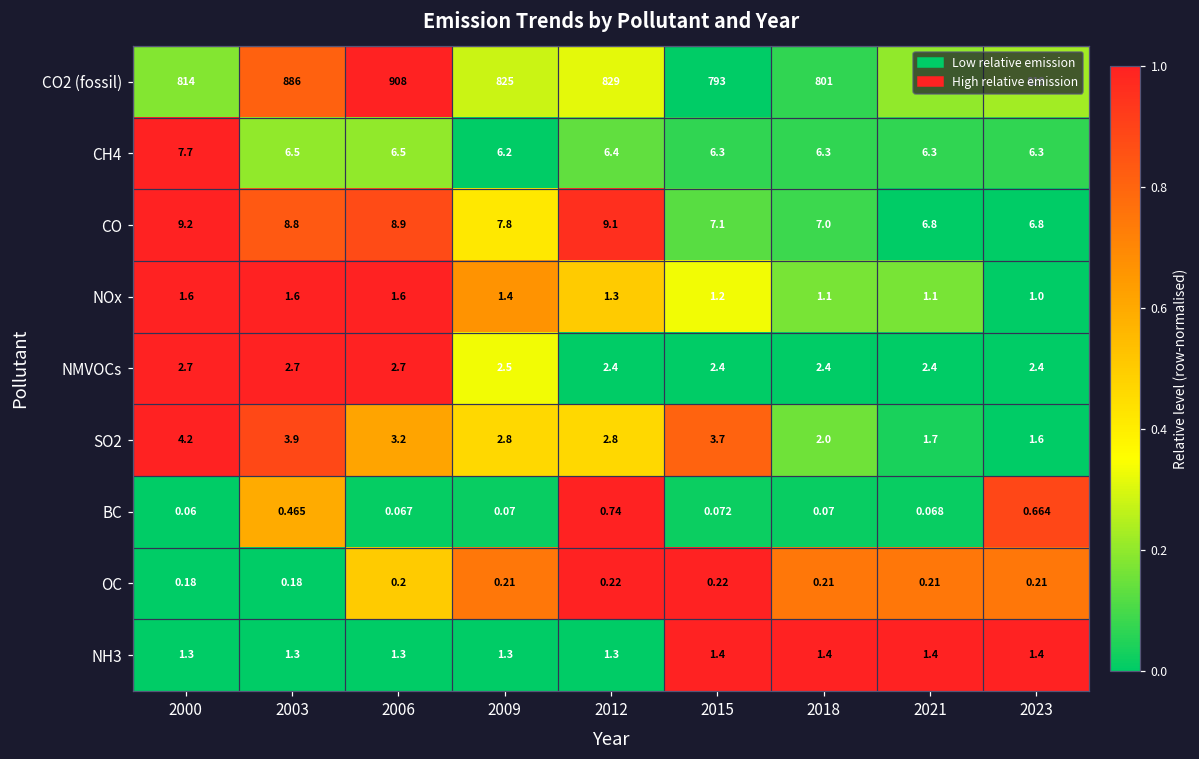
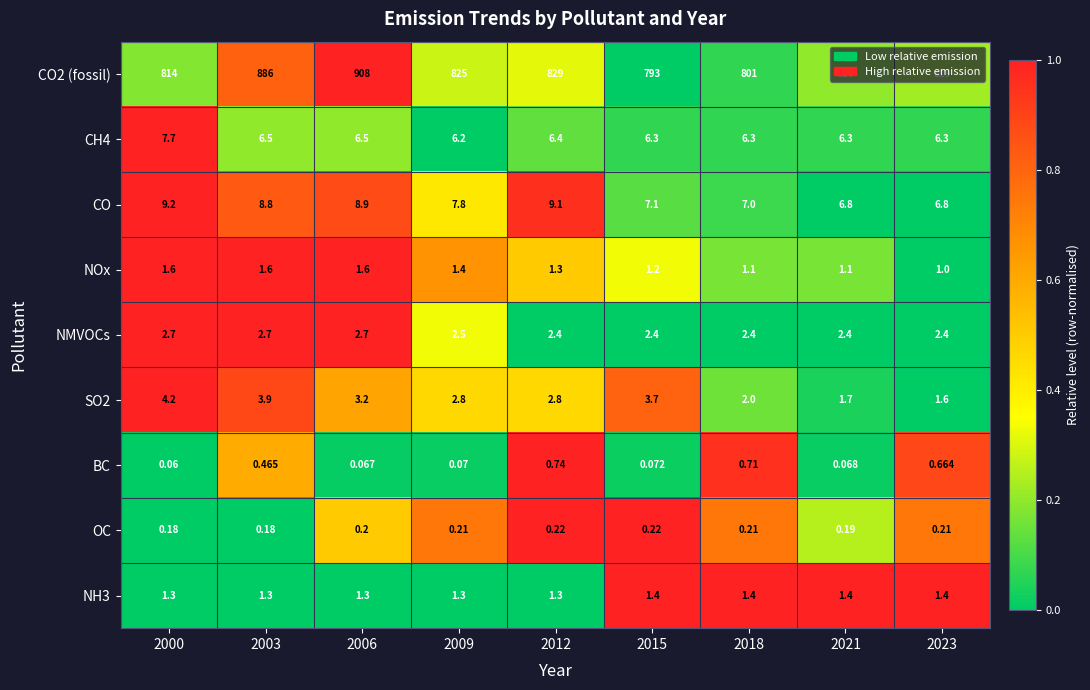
  {
    "CO2 (fossil)": {
      "2000": 814,
      "2003": 886,
      "2006": 908,
      "2009": 825,
      "2012": 829,
      "2015": 793,
      "2018": 801
    },
    "CH4": {
      "2000": 7.7,
      "2003": 6.5,
      "2006": 6.5,
      "2009": 6.2,
      "2012": 6.4,
      "2015": 6.3,
      "2018": 6.3,
      "2021": 6.3,
      "2023": 6.3
    },
    "CO": {
      "2000": 9.2,
      "2003": 8.8,
      "2006": 8.9,
      "2009": 7.8,
      "2012": 9.1,
      "2015": 7.1,
      "2018": 7.0,
      "2021": 6.8,
      "2023": 6.8
    },
    "NOx": {
      "2000": 1.6,
      "2003": 1.6,
      "2006": 1.6,
      "2009": 1.4,
      "2012": 1.3,
      "2015": 1.2,
      "2018": 1.1,
      "2021": 1.1,
      "2023": 1.0
    },
    "NMVOCs": {
      "2000": 2.7,
      "2003": 2.7,
      "2006": 2.7,
      "2009": 2.5,
      "2012": 2.4,
      "2015": 2.4,
      "2018": 2.4,
      "2021": 2.4,
      "2023": 2.4
    },
    "SO2": {
      "2000": 4.2,
      "2003": 3.9,
      "2006": 3.2,
      "2009": 2.8,
      "2012": 2.8,
      "2015": 3.7,
      "2018": 2.0,
      "2021": 1.7,
      "2023": 1.6
    },
    "BC": {
      "2000": 0.06,
      "2003": 0.465,
      "2006": 0.067,
      "2009": 0.07,
      "2012": 0.74,
      "2015": 0.072,
-     "2018": 0.07,
+     "2018": 0.71,
      "2021": 0.068,
      "2023": 0.664
    },
    "OC": {
      "2000": 0.18,
      "2003": 0.18,
      "2006": 0.2,
      "2009": 0.21,
      "2012": 0.22,
      "2015": 0.22,
      "2018": 0.21,
-     "2021": 0.21,
+     "2021": 0.19,
      "2023": 0.21
    },
    "NH3": {
      "2000": 1.3,
      "2003": 1.3,
      "2006": 1.3,
      "2009": 1.3,
      "2012": 1.3,
      "2015": 1.4,
      "2018": 1.4,
      "2021": 1.4,
      "2023": 1.4
    }
  }
